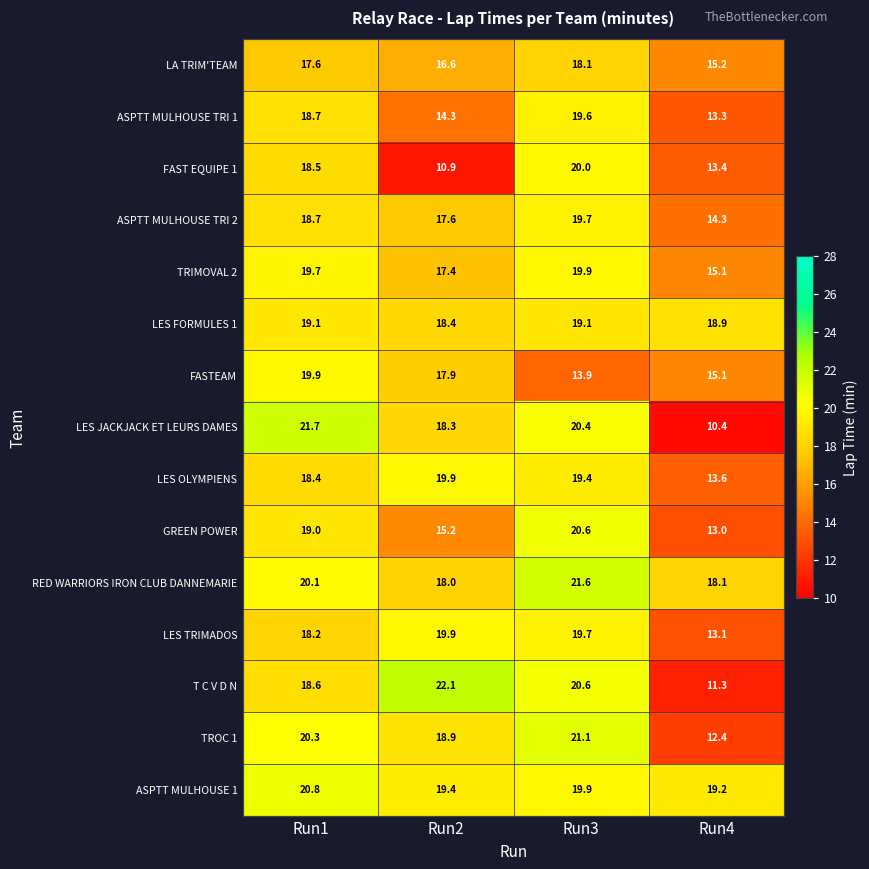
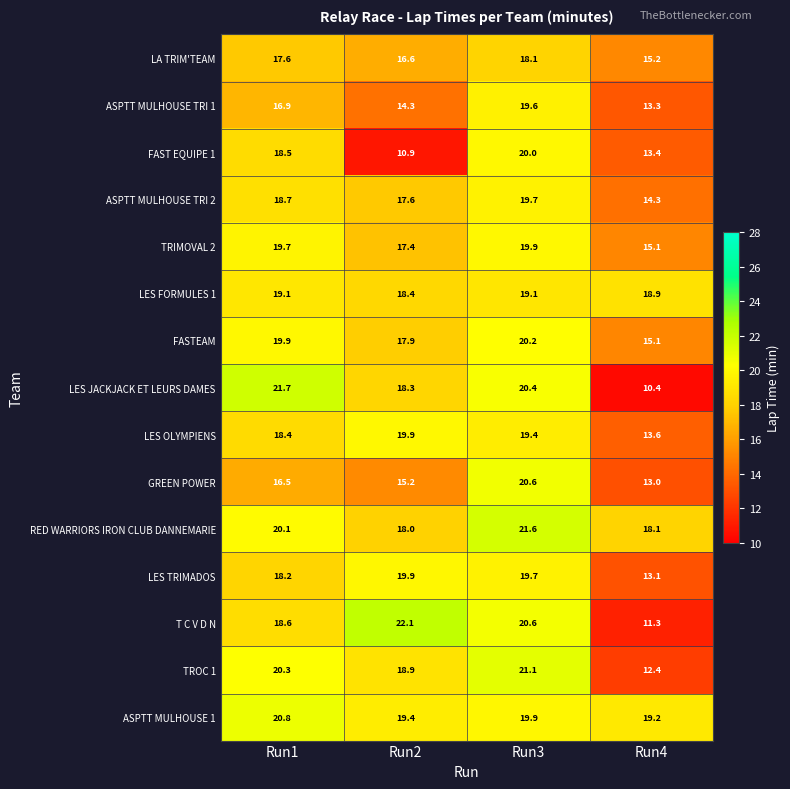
  {
    "LA TRIM'TEAM": {
      "Run1": 17.6,
      "Run2": 16.6,
      "Run3": 18.1,
      "Run4": 15.2
    },
    "ASPTT MULHOUSE TRI 1": {
-     "Run1": 18.7,
+     "Run1": 16.9,
      "Run2": 14.3,
      "Run3": 19.6,
      "Run4": 13.3
    },
    "FAST EQUIPE 1": {
      "Run1": 18.5,
      "Run2": 10.9,
      "Run3": 20.0,
      "Run4": 13.4
    },
    "ASPTT MULHOUSE TRI 2": {
      "Run1": 18.7,
      "Run2": 17.6,
      "Run3": 19.7,
      "Run4": 14.3
    },
    "TRIMOVAL 2": {
      "Run1": 19.7,
      "Run2": 17.4,
      "Run3": 19.9,
      "Run4": 15.1
    },
    "LES FORMULES 1": {
      "Run1": 19.1,
      "Run2": 18.4,
      "Run3": 19.1,
      "Run4": 18.9
    },
    "FASTEAM": {
      "Run1": 19.9,
      "Run2": 17.9,
-     "Run3": 13.9,
+     "Run3": 20.2,
      "Run4": 15.1
    },
    "LES JACKJACK ET LEURS DAMES": {
      "Run1": 21.7,
      "Run2": 18.3,
      "Run3": 20.4,
      "Run4": 10.4
    },
    "LES OLYMPIENS": {
      "Run1": 18.4,
      "Run2": 19.9,
      "Run3": 19.4,
      "Run4": 13.6
    },
    "GREEN POWER": {
-     "Run1": 19.0,
+     "Run1": 16.5,
      "Run2": 15.2,
      "Run3": 20.6,
      "Run4": 13.0
    },
    "RED WARRIORS IRON CLUB DANNEMARIE": {
      "Run1": 20.1,
      "Run2": 18.0,
      "Run3": 21.6,
      "Run4": 18.1
    },
    "LES TRIMADOS": {
      "Run1": 18.2,
      "Run2": 19.9,
      "Run3": 19.7,
      "Run4": 13.1
    },
    "T C V D N": {
      "Run1": 18.6,
      "Run2": 22.1,
      "Run3": 20.6,
      "Run4": 11.3
    },
    "TROC 1": {
      "Run1": 20.3,
      "Run2": 18.9,
      "Run3": 21.1,
      "Run4": 12.4
    },
    "ASPTT MULHOUSE 1": {
      "Run1": 20.8,
      "Run2": 19.4,
      "Run3": 19.9,
      "Run4": 19.2
    }
  }
